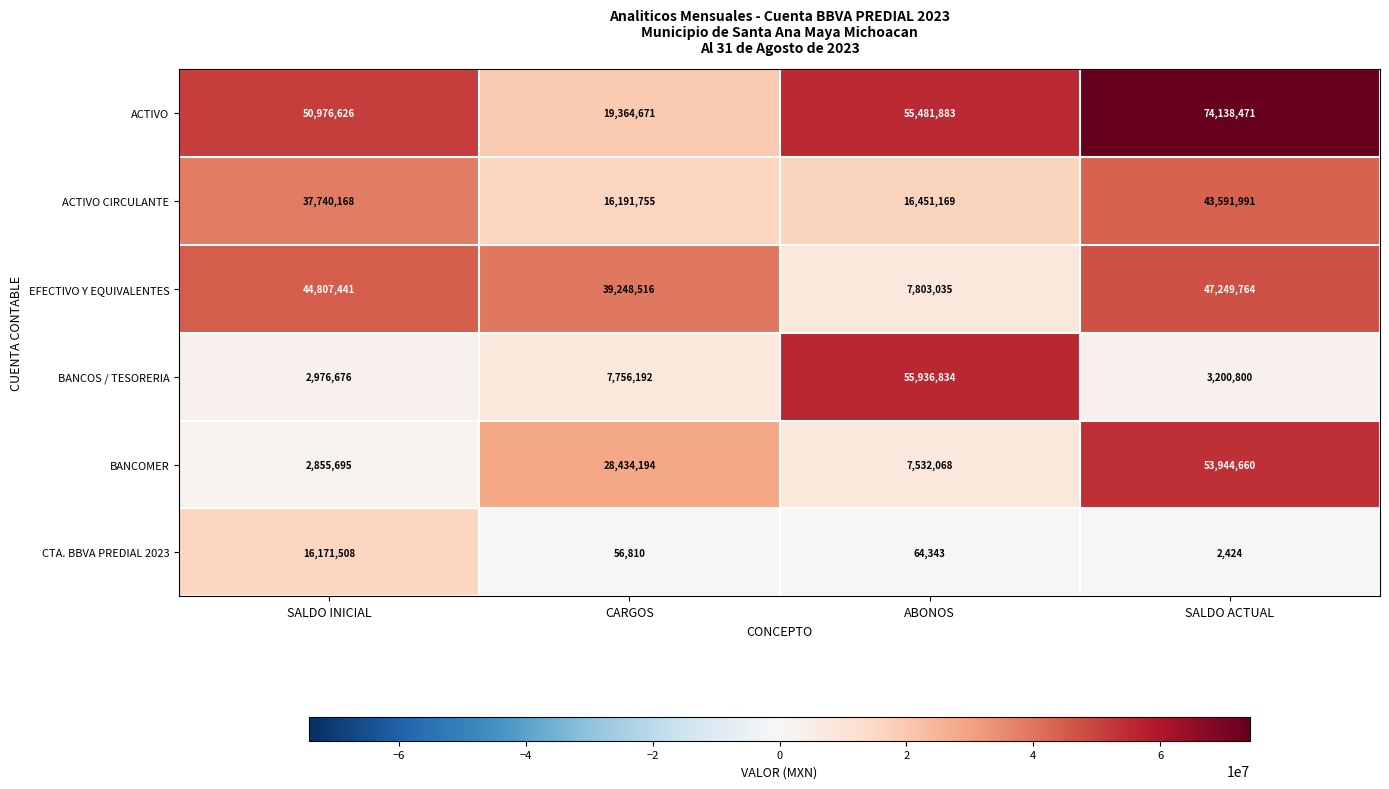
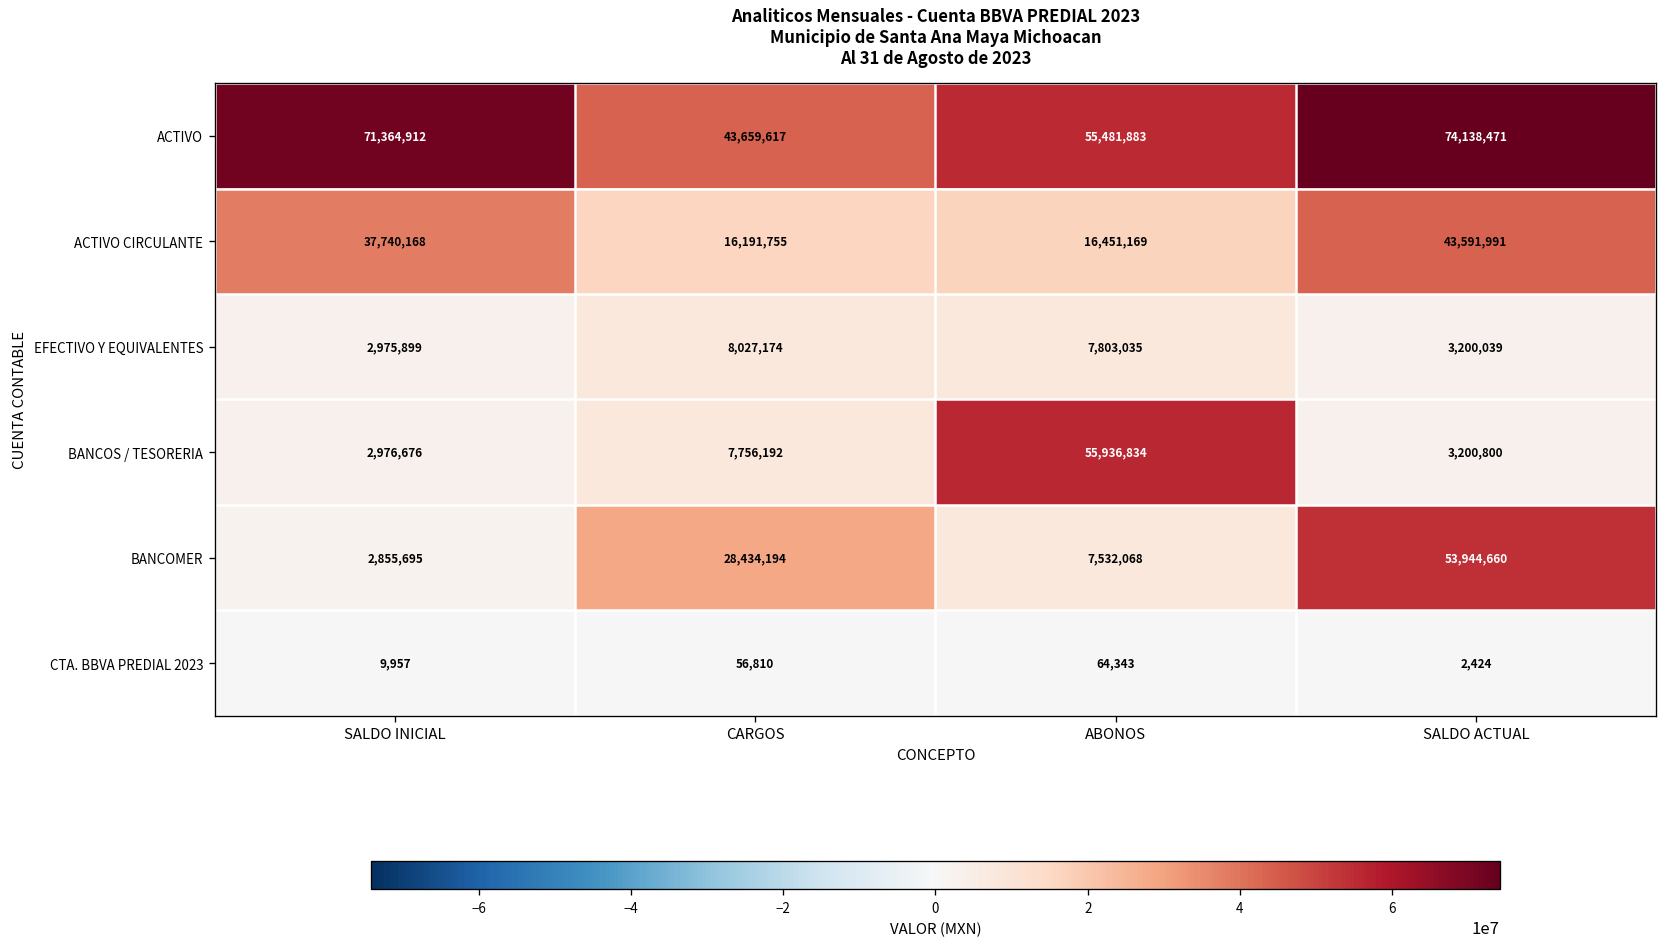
  {
    "ACTIVO": {
-     "SALDO INICIAL": "50,976,626",
-     "CARGOS": "19,364,671",
+     "SALDO INICIAL": "71,364,912",
+     "CARGOS": "43,659,617",
      "ABONOS": "55,481,883",
      "SALDO ACTUAL": "74,138,471"
    },
    "ACTIVO CIRCULANTE": {
      "SALDO INICIAL": "37,740,168",
      "CARGOS": "16,191,755",
      "ABONOS": "16,451,169",
      "SALDO ACTUAL": "43,591,991"
    },
    "EFECTIVO Y EQUIVALENTES": {
-     "SALDO INICIAL": "44,807,441",
-     "CARGOS": "39,248,516",
+     "SALDO INICIAL": "2,975,899",
+     "CARGOS": "8,027,174",
      "ABONOS": "7,803,035",
-     "SALDO ACTUAL": "47,249,764"
+     "SALDO ACTUAL": "3,200,039"
    },
    "BANCOS / TESORERIA": {
      "SALDO INICIAL": "2,976,676",
      "CARGOS": "7,756,192",
      "ABONOS": "55,936,834",
      "SALDO ACTUAL": "3,200,800"
    },
    "BANCOMER": {
      "SALDO INICIAL": "2,855,695",
      "CARGOS": "28,434,194",
      "ABONOS": "7,532,068",
      "SALDO ACTUAL": "53,944,660"
    },
    "CTA. BBVA PREDIAL 2023": {
-     "SALDO INICIAL": "16,171,508",
+     "SALDO INICIAL": "9,957",
      "CARGOS": "56,810",
      "ABONOS": "64,343",
      "SALDO ACTUAL": "2,424"
    }
  }
